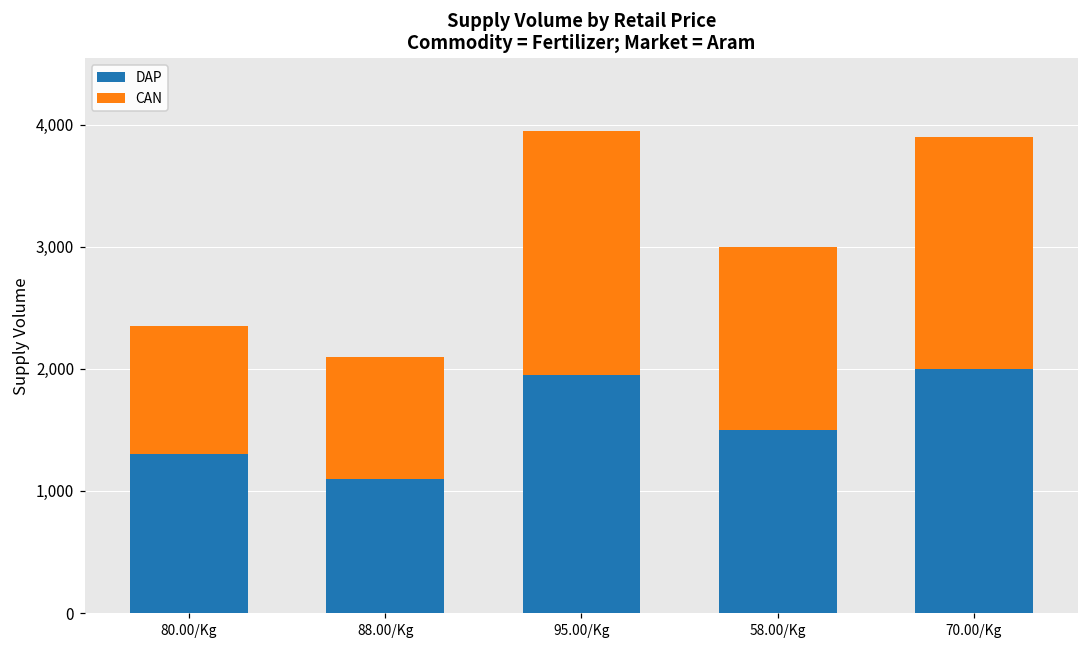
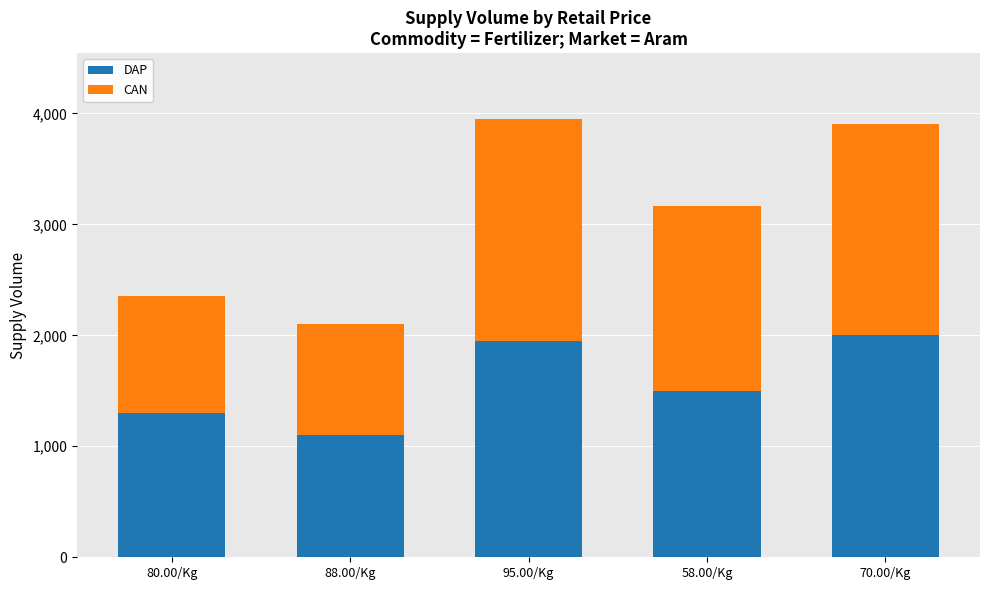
  {
    "DAP": {
      "80.00/Kg": "1,300",
      "88.00/Kg": "1,100",
      "95.00/Kg": "1,950",
      "58.00/Kg": "1,500",
      "70.00/Kg": "2,000"
    },
    "CAN": {
      "80.00/Kg": "1,050",
      "88.00/Kg": "1,000",
      "95.00/Kg": "2,000",
-     "58.00/Kg": "1,500",
+     "58.00/Kg": "1,660",
      "70.00/Kg": "1,900"
    }
  }
